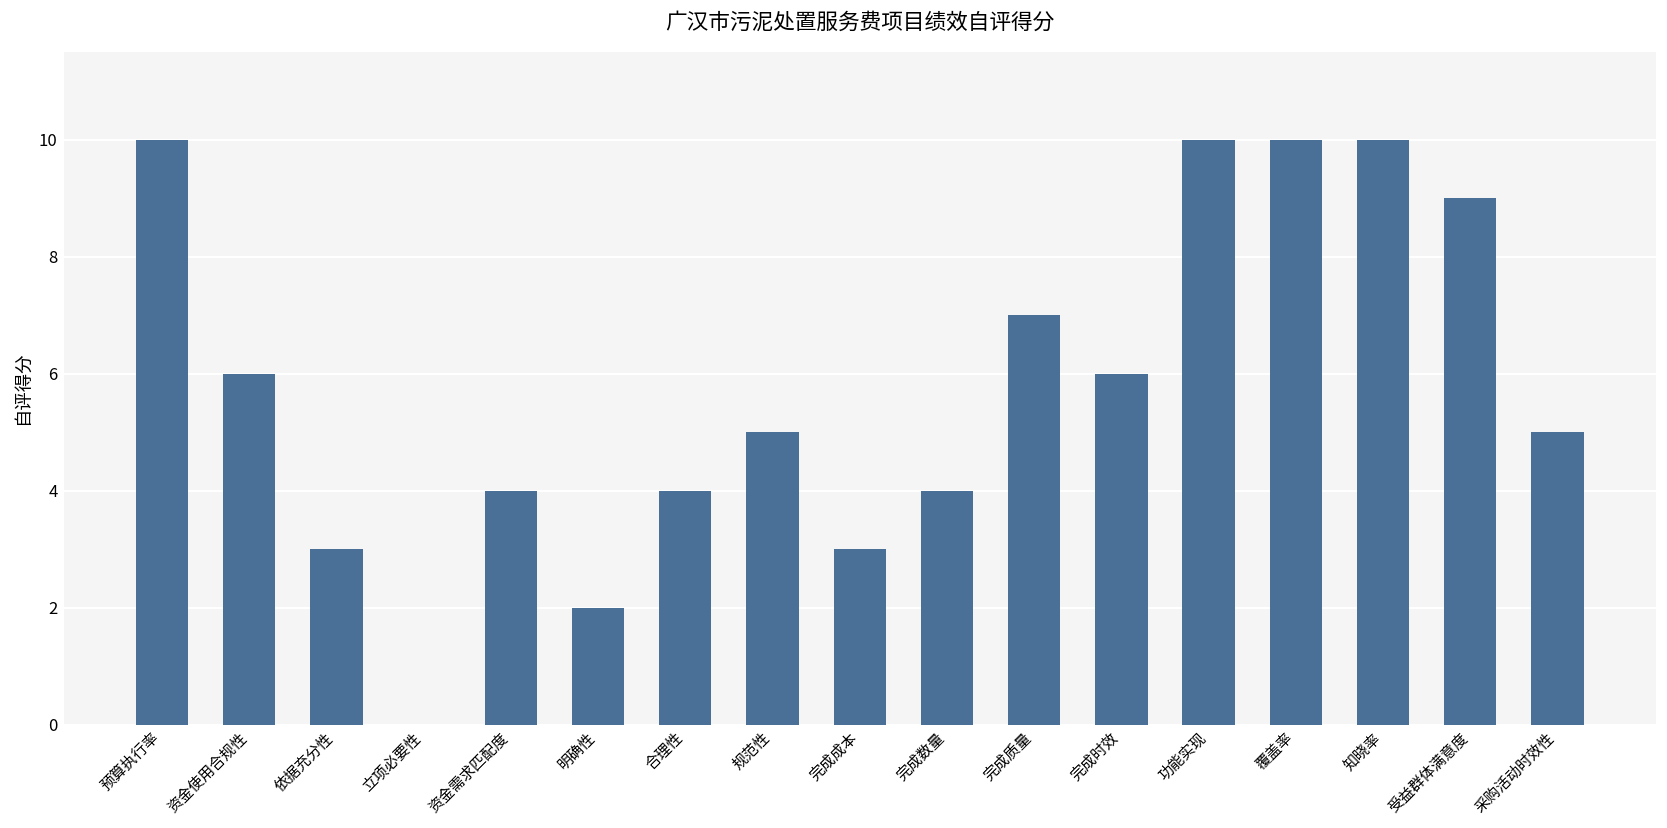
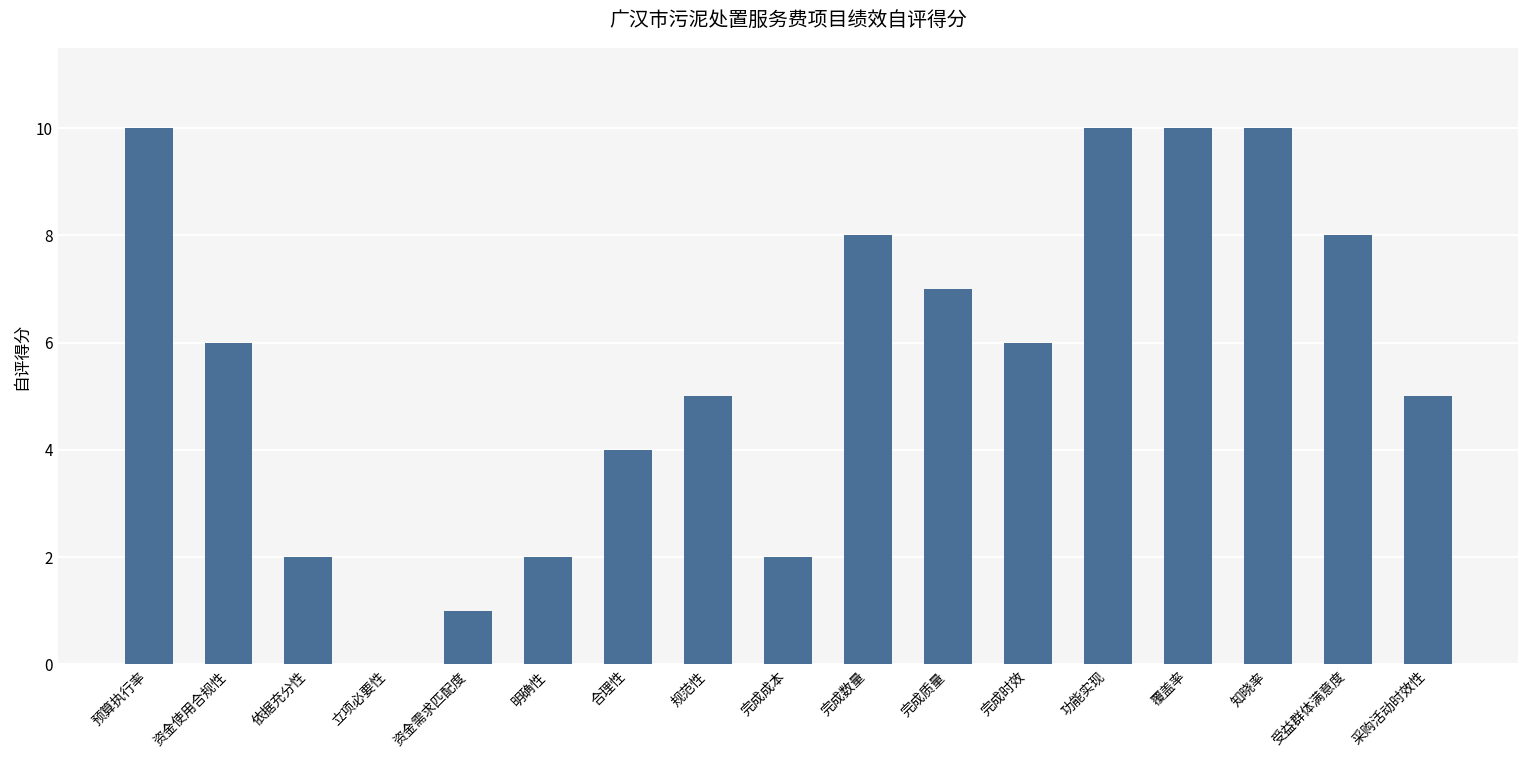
  {
    "预算执行率": 10,
    "资金使用合规性": 6,
-   "依据充分性": 3,
+   "依据充分性": 2,
    "立项必要性": 0,
-   "资金需求匹配度": 4,
+   "资金需求匹配度": 1,
    "明确性": 2,
    "合理性": 4,
    "规范性": 5,
-   "完成成本": 3,
-   "完成数量": 4,
+   "完成成本": 2,
+   "完成数量": 8,
    "完成质量": 7,
    "完成时效": 6,
    "功能实现": 10,
    "覆盖率": 10,
    "知晓率": 10,
-   "受益群体满意度": 9,
+   "受益群体满意度": 8,
    "采购活动时效性": 5
  }
